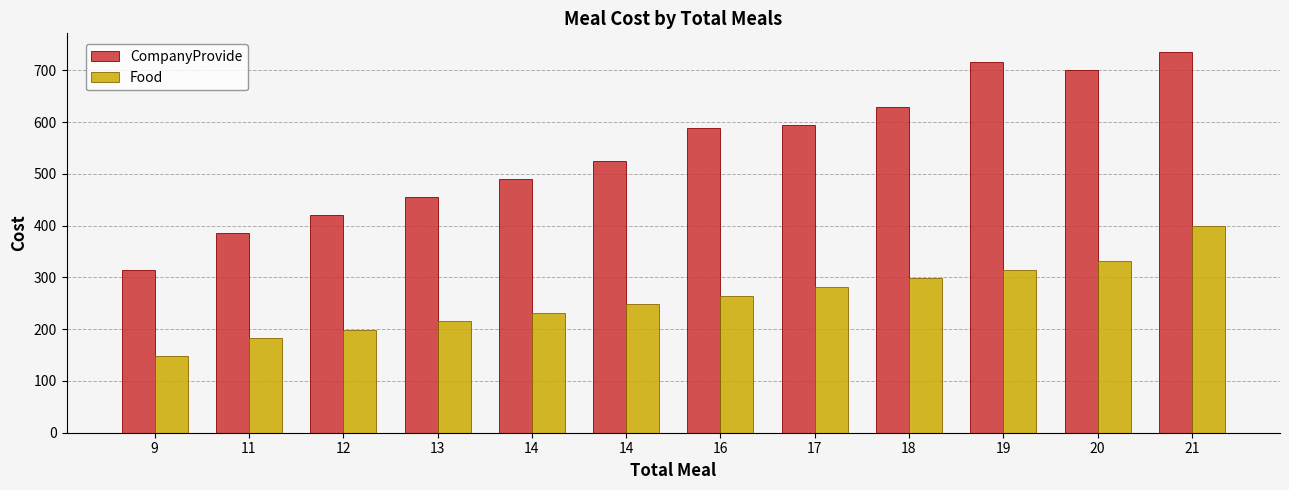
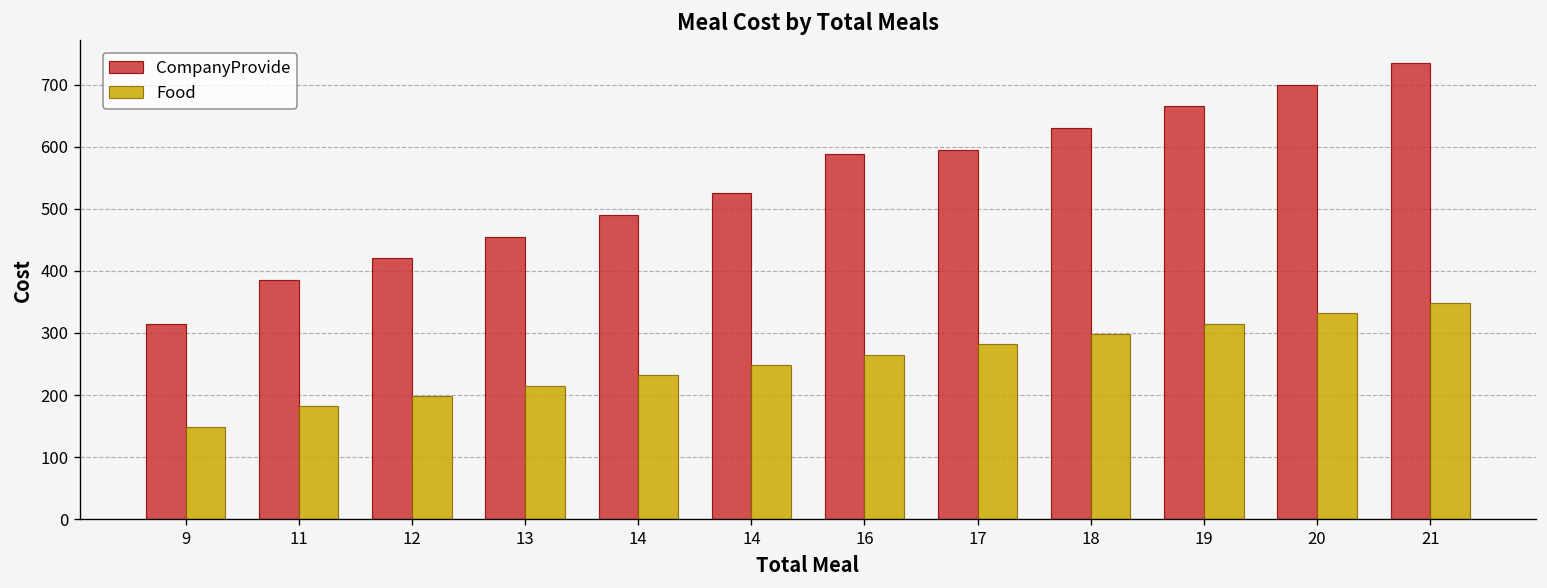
  {
    "CompanyProvide": {
      "9": 320,
      "11": 390,
      "12": 420,
      "13": 460,
      "16": 590,
      "17": 600,
      "18": 630,
-     "19": 720,
+     "19": 670,
      "20": 700,
      "21": 740
    },
    "Food": {
      "9": 150,
      "11": 180,
      "12": 200,
      "13": 220,
      "16": 270,
      "17": 280,
      "18": 300,
      "19": 310,
      "20": 330,
-     "21": 400
+     "21": 350
    }
  }
